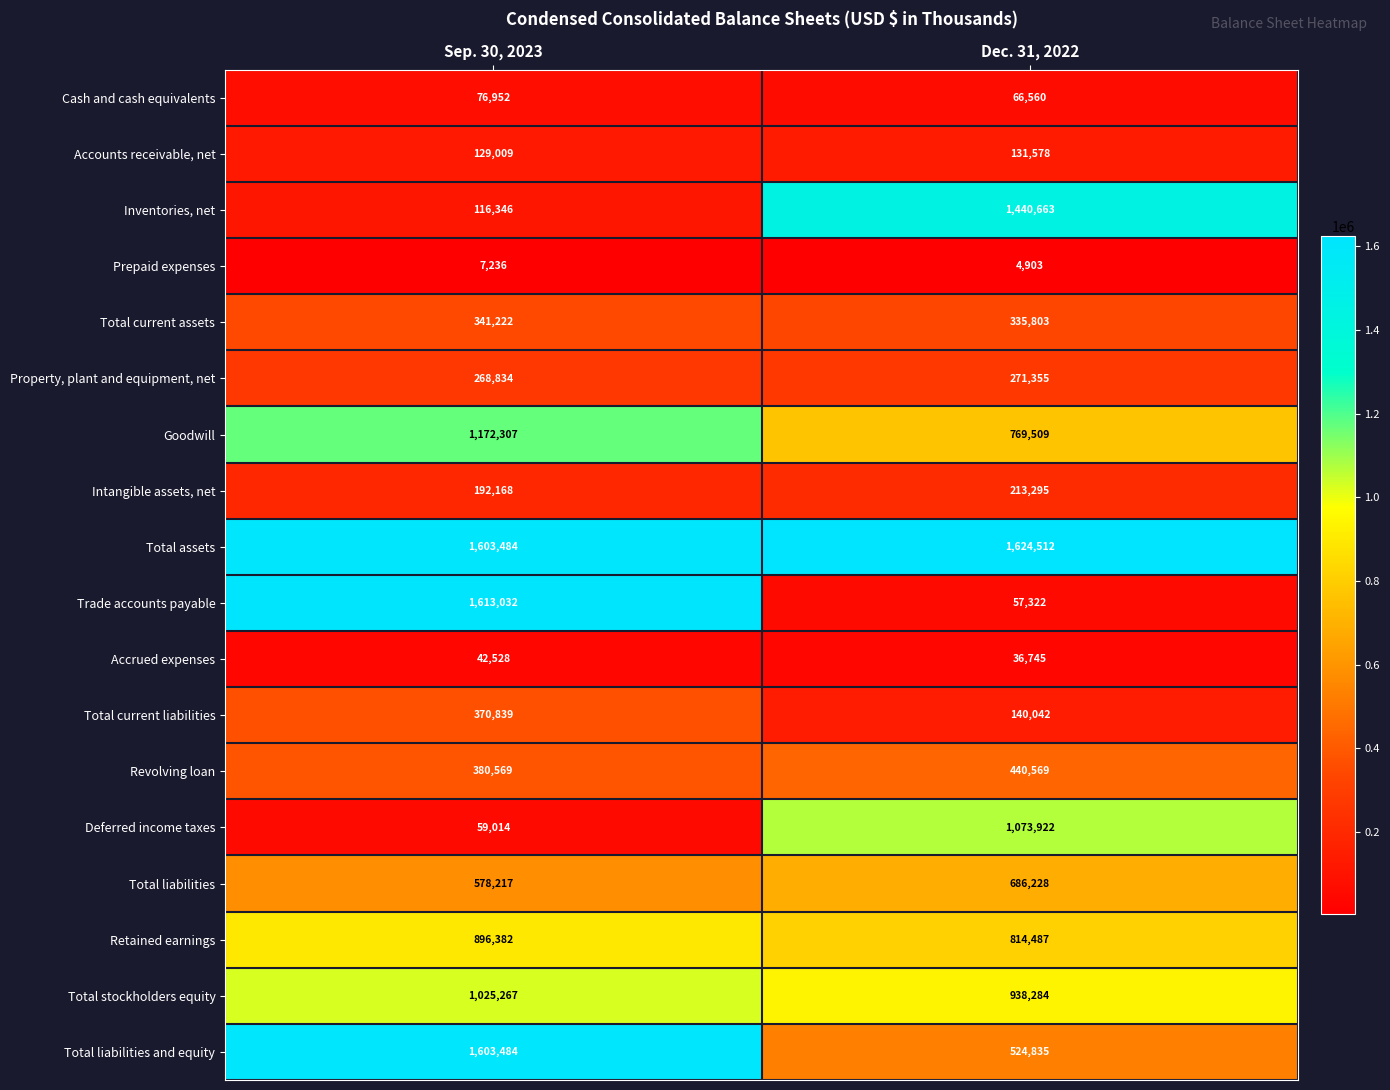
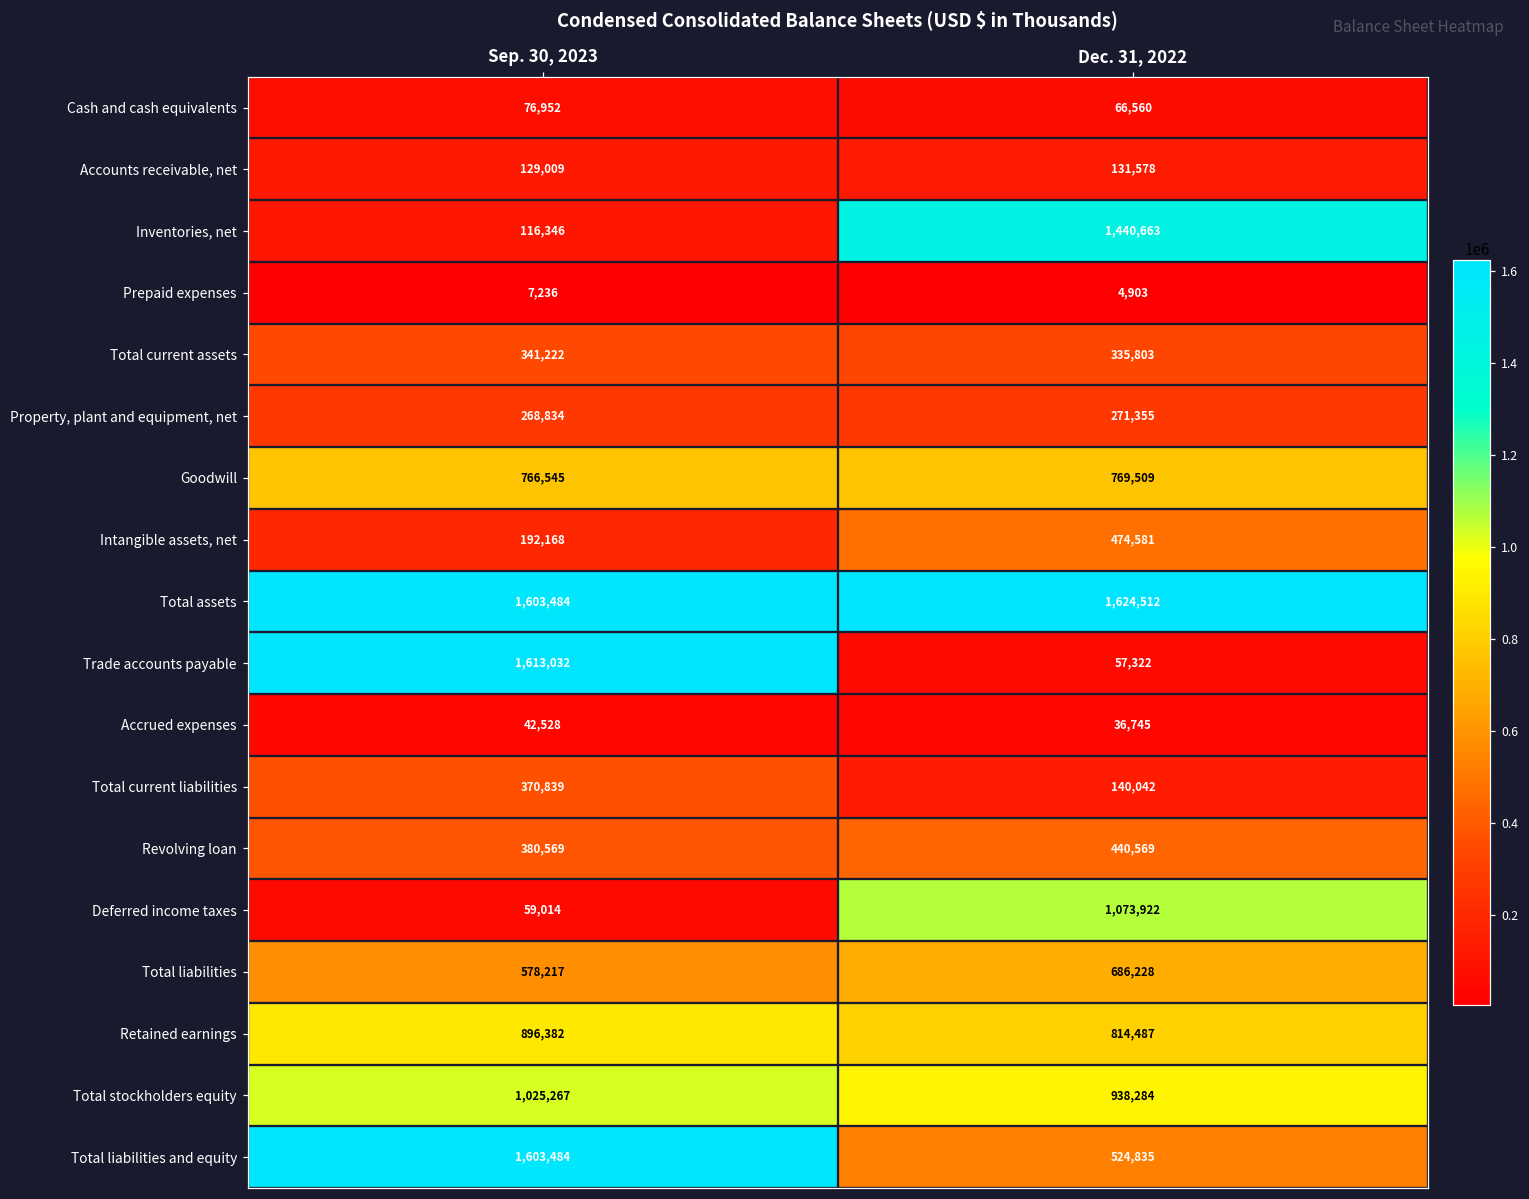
  {
    "Cash and cash equivalents": {
      "Sep. 30, 2023": "76,952",
      "Dec. 31, 2022": "66,560"
    },
    "Accounts receivable, net": {
      "Sep. 30, 2023": "129,009",
      "Dec. 31, 2022": "131,578"
    },
    "Inventories, net": {
      "Sep. 30, 2023": "116,346",
      "Dec. 31, 2022": "1,440,663"
    },
    "Prepaid expenses": {
      "Sep. 30, 2023": "7,236",
      "Dec. 31, 2022": "4,903"
    },
    "Total current assets": {
      "Sep. 30, 2023": "341,222",
      "Dec. 31, 2022": "335,803"
    },
    "Property, plant and equipment, net": {
      "Sep. 30, 2023": "268,834",
      "Dec. 31, 2022": "271,355"
    },
    "Goodwill": {
-     "Sep. 30, 2023": "1,172,307",
+     "Sep. 30, 2023": "766,545",
      "Dec. 31, 2022": "769,509"
    },
    "Intangible assets, net": {
      "Sep. 30, 2023": "192,168",
-     "Dec. 31, 2022": "213,295"
+     "Dec. 31, 2022": "474,581"
    },
    "Total assets": {
      "Sep. 30, 2023": "1,603,484",
      "Dec. 31, 2022": "1,624,512"
    },
    "Trade accounts payable": {
      "Sep. 30, 2023": "1,613,032",
      "Dec. 31, 2022": "57,322"
    },
    "Accrued expenses": {
      "Sep. 30, 2023": "42,528",
      "Dec. 31, 2022": "36,745"
    },
    "Total current liabilities": {
      "Sep. 30, 2023": "370,839",
      "Dec. 31, 2022": "140,042"
    },
    "Revolving loan": {
      "Sep. 30, 2023": "380,569",
      "Dec. 31, 2022": "440,569"
    },
    "Deferred income taxes": {
      "Sep. 30, 2023": "59,014",
      "Dec. 31, 2022": "1,073,922"
    },
    "Total liabilities": {
      "Sep. 30, 2023": "578,217",
      "Dec. 31, 2022": "686,228"
    },
    "Retained earnings": {
      "Sep. 30, 2023": "896,382",
      "Dec. 31, 2022": "814,487"
    },
    "Total stockholders equity": {
      "Sep. 30, 2023": "1,025,267",
      "Dec. 31, 2022": "938,284"
    },
    "Total liabilities and equity": {
      "Sep. 30, 2023": "1,603,484",
      "Dec. 31, 2022": "524,835"
    }
  }
